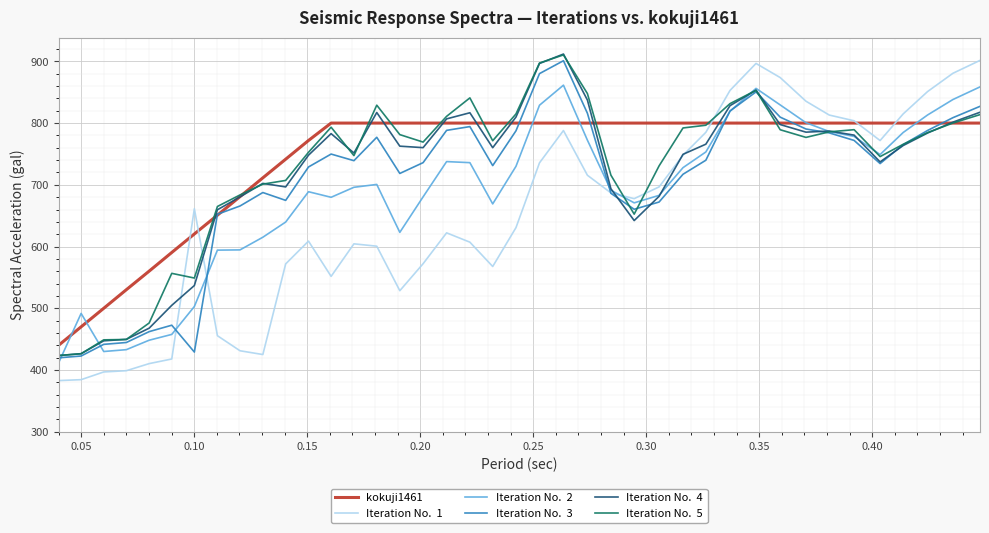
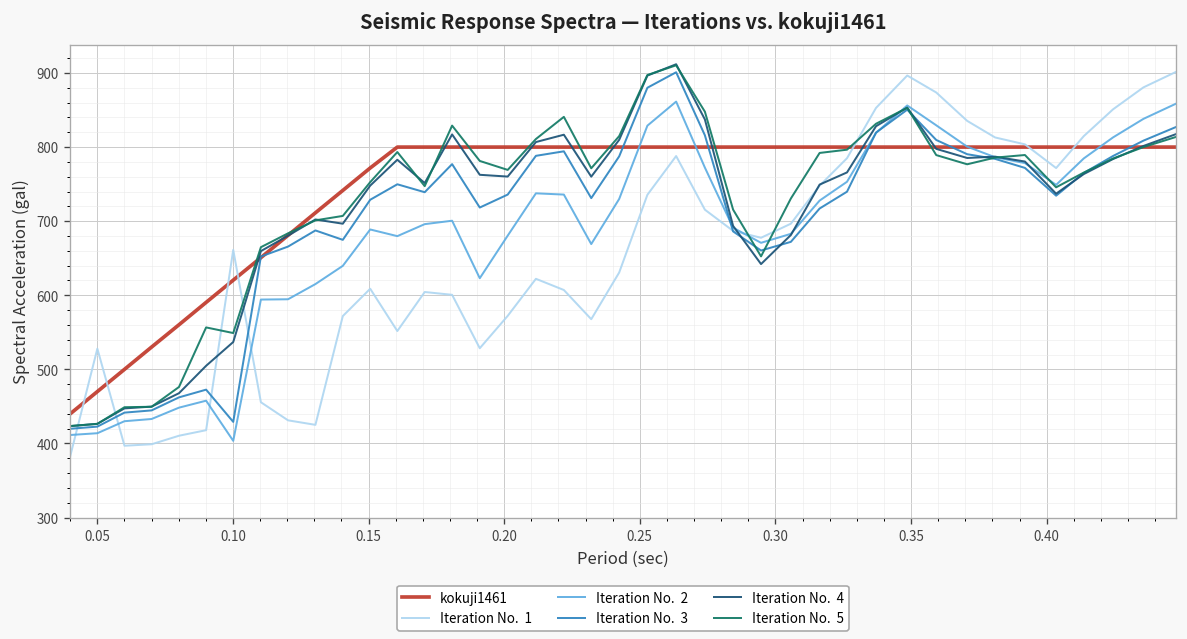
  {
    "kokuji1461": {
      "0.05": 470,
      "0.10": 620
    },
    "Iteration No. 1": {
-     "0.05": 380,
+     "0.05": 530,
      "0.10": 660
    },
    "Iteration No. 2": {
-     "0.05": 490,
-     "0.10": 500
+     "0.05": 410,
+     "0.10": 400
    },
    "Iteration No. 3": {
      "0.10": 430
    }
  }
